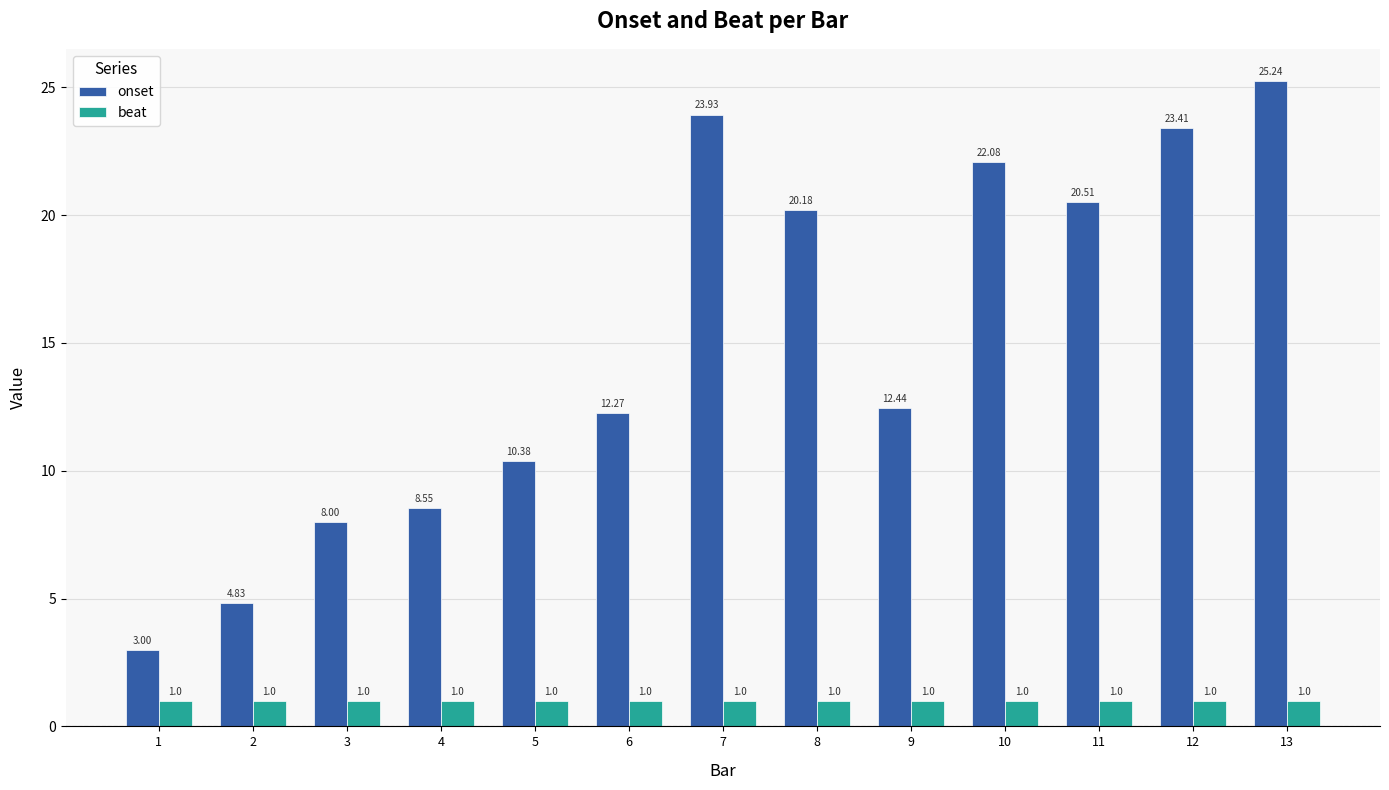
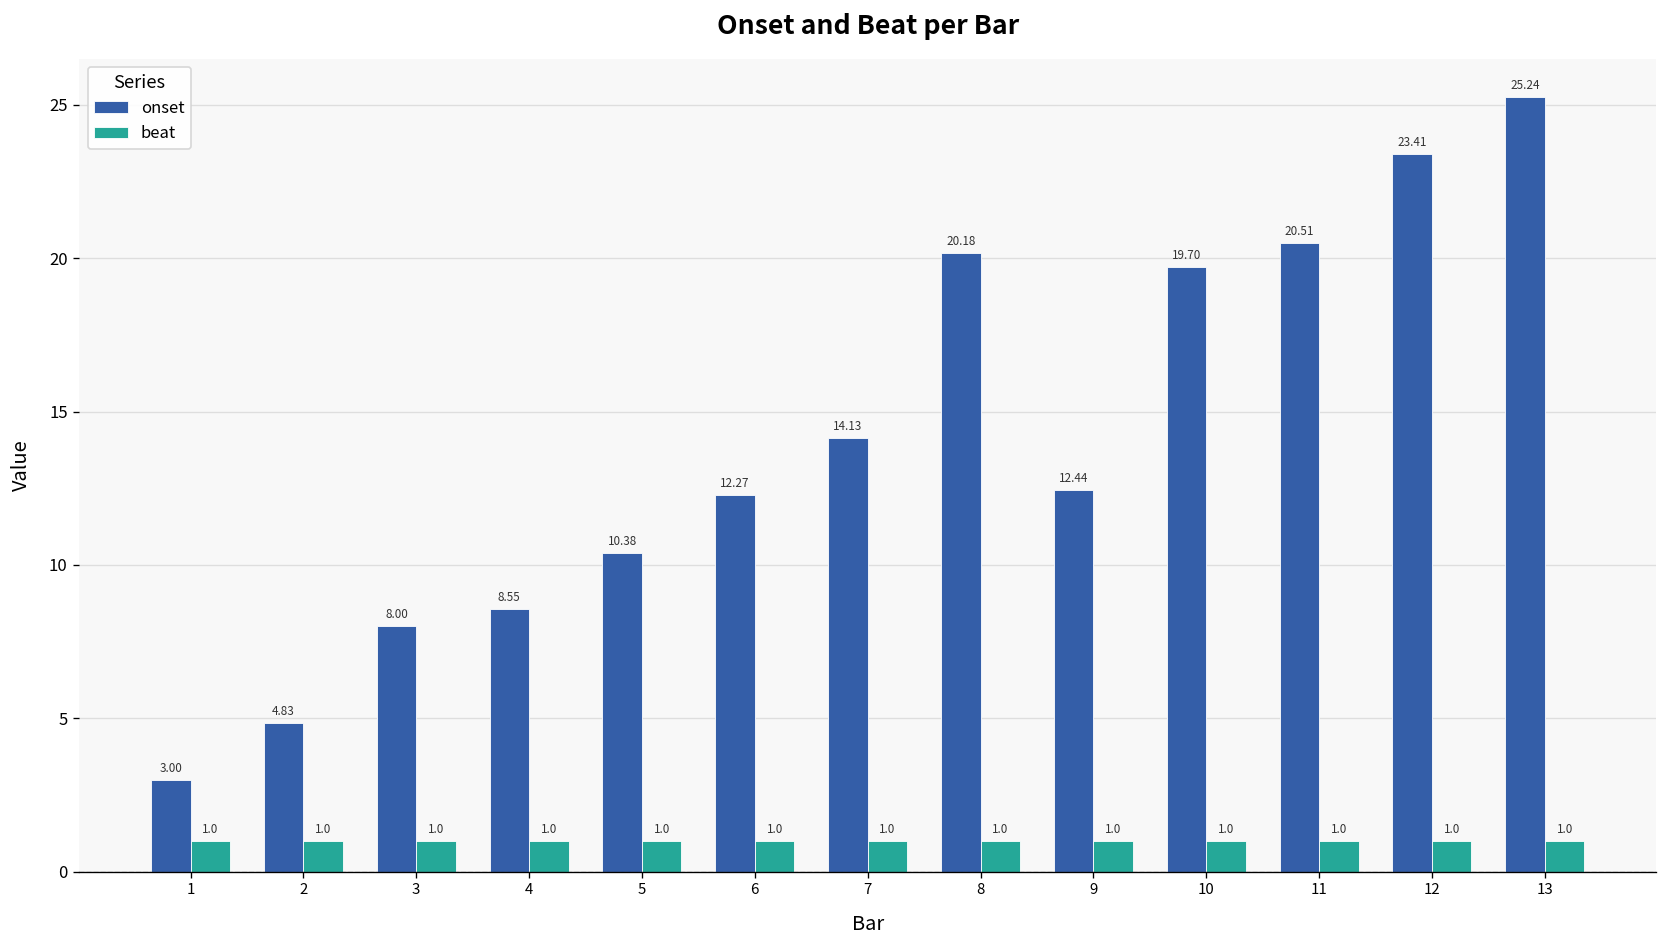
  {
    "onset": {
      "1": 3.00,
      "2": 4.83,
      "3": 8.00,
      "4": 8.55,
      "5": 10.38,
      "6": 12.27,
-     "7": 23.93,
+     "7": 14.13,
      "8": 20.18,
      "9": 12.44,
-     "10": 22.08,
+     "10": 19.70,
      "11": 20.51,
      "12": 23.41,
      "13": 25.24
    },
    "beat": {
      "1": 1.0,
      "2": 1.0,
      "3": 1.0,
      "4": 1.0,
      "5": 1.0,
      "6": 1.0,
      "7": 1.0,
      "8": 1.0,
      "9": 1.0,
      "10": 1.0,
      "11": 1.0,
      "12": 1.0,
      "13": 1.0
    }
  }
